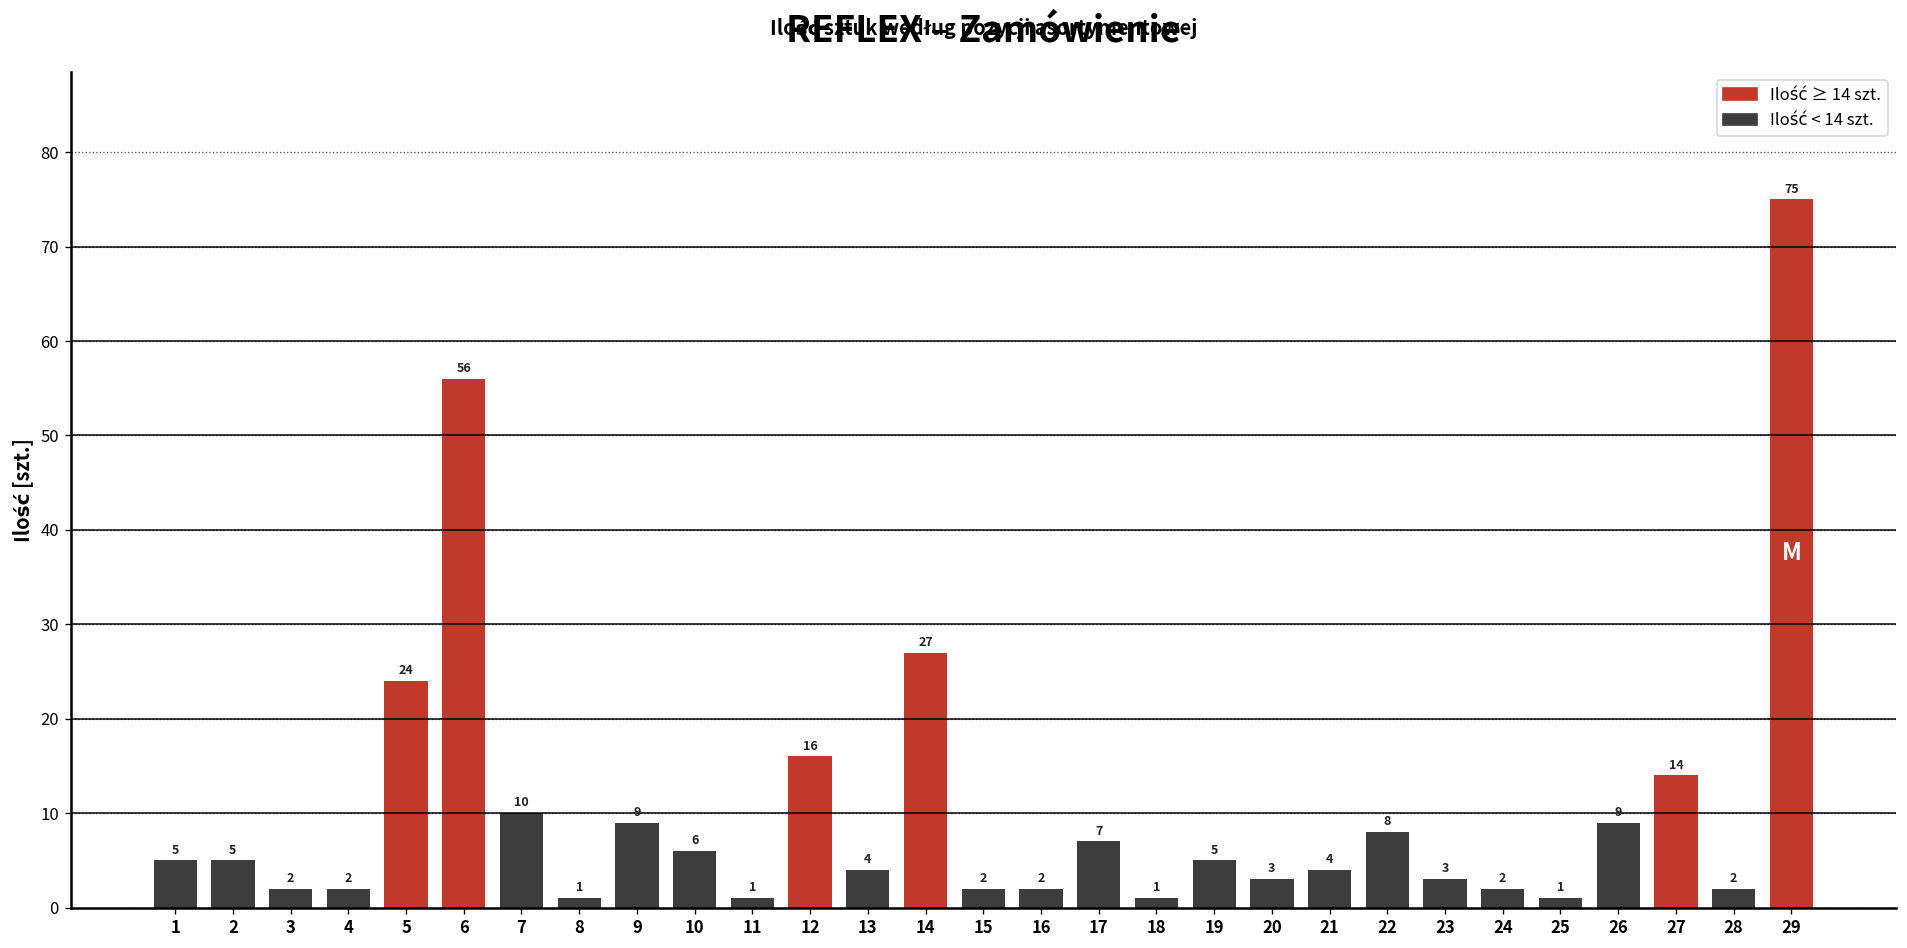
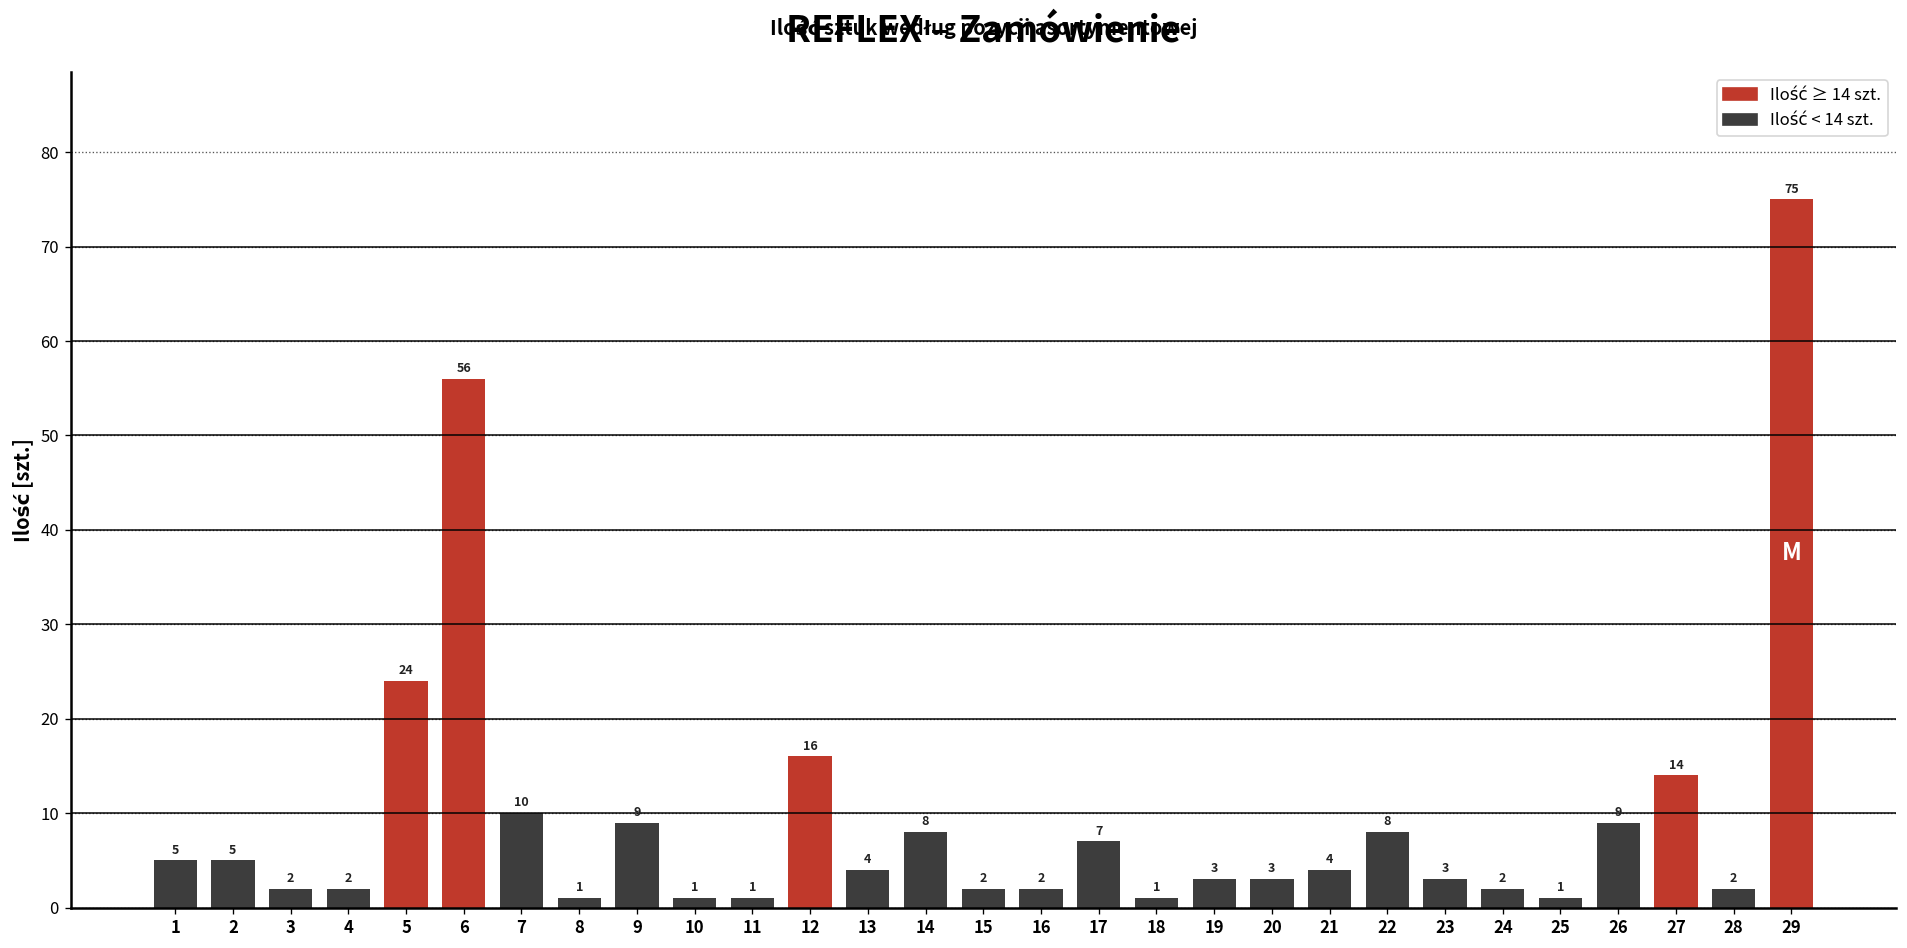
  {
    "1": 5,
    "2": 5,
    "3": 2,
    "4": 2,
    "5": 24,
    "6": 56,
    "7": 10,
    "8": 1,
    "9": 9,
-   "10": 6,
+   "10": 1,
    "11": 1,
    "12": 16,
    "13": 4,
-   "14": 27,
+   "14": 8,
    "15": 2,
    "16": 2,
    "17": 7,
    "18": 1,
-   "19": 5,
+   "19": 3,
    "20": 3,
    "21": 4,
    "22": 8,
    "23": 3,
    "24": 2,
    "25": 1,
    "26": 9,
    "27": 14,
    "28": 2,
    "29": 75
  }
